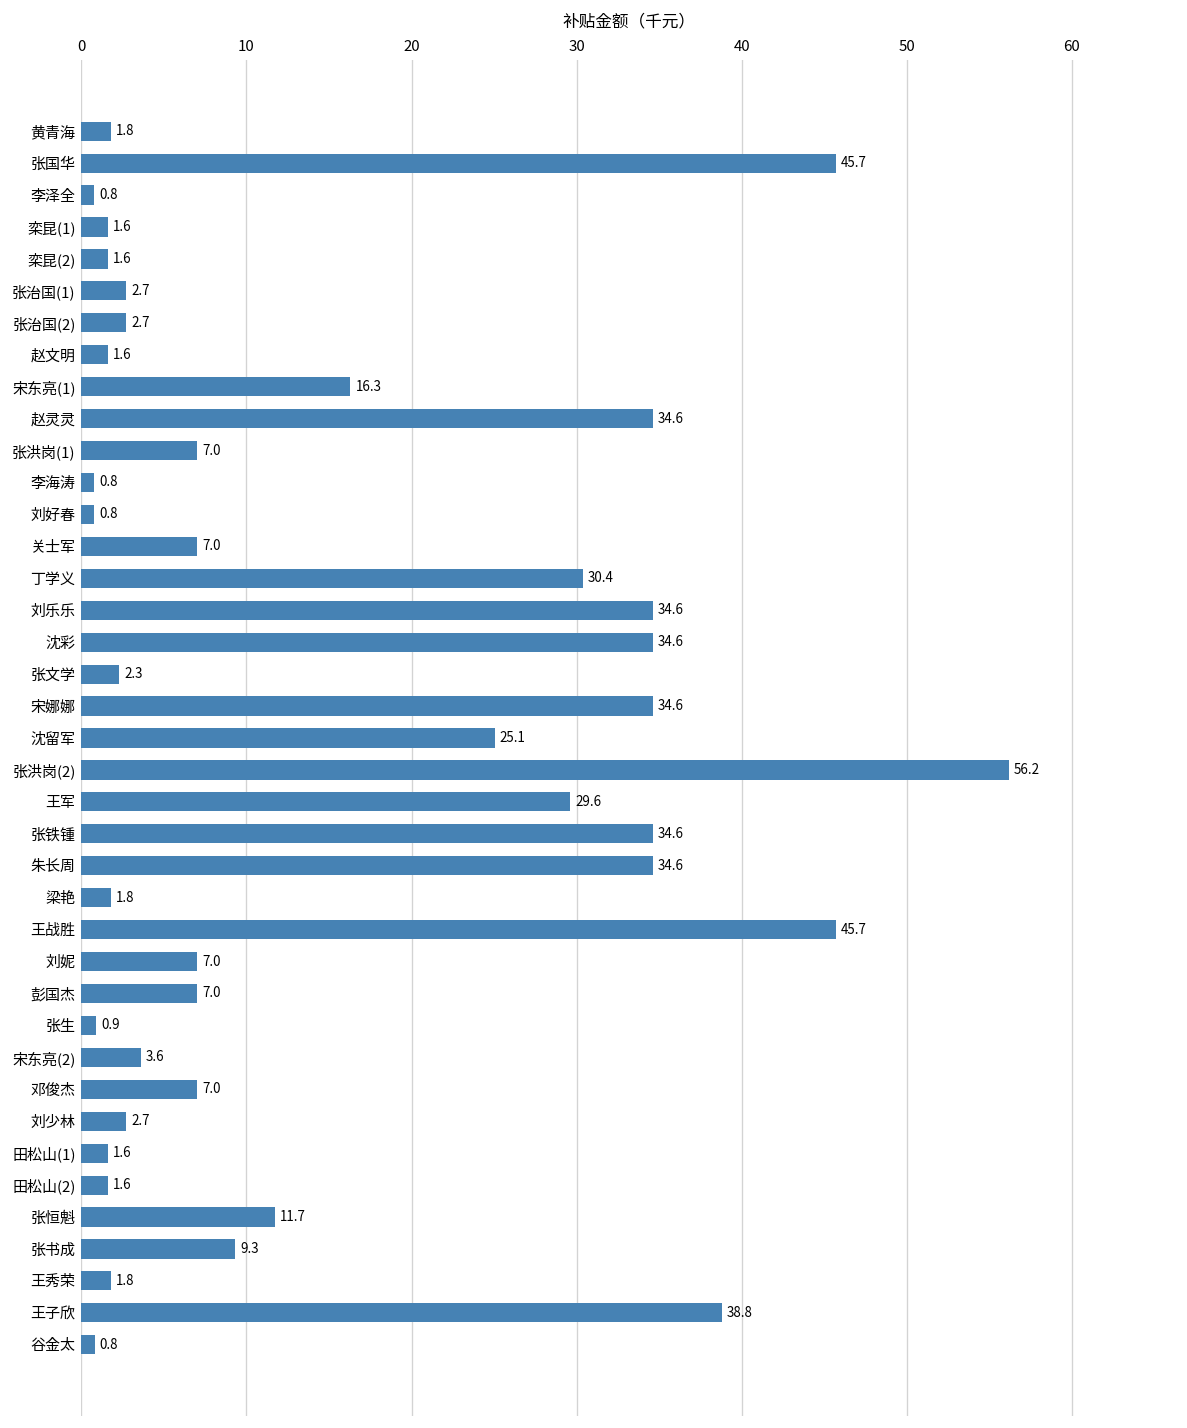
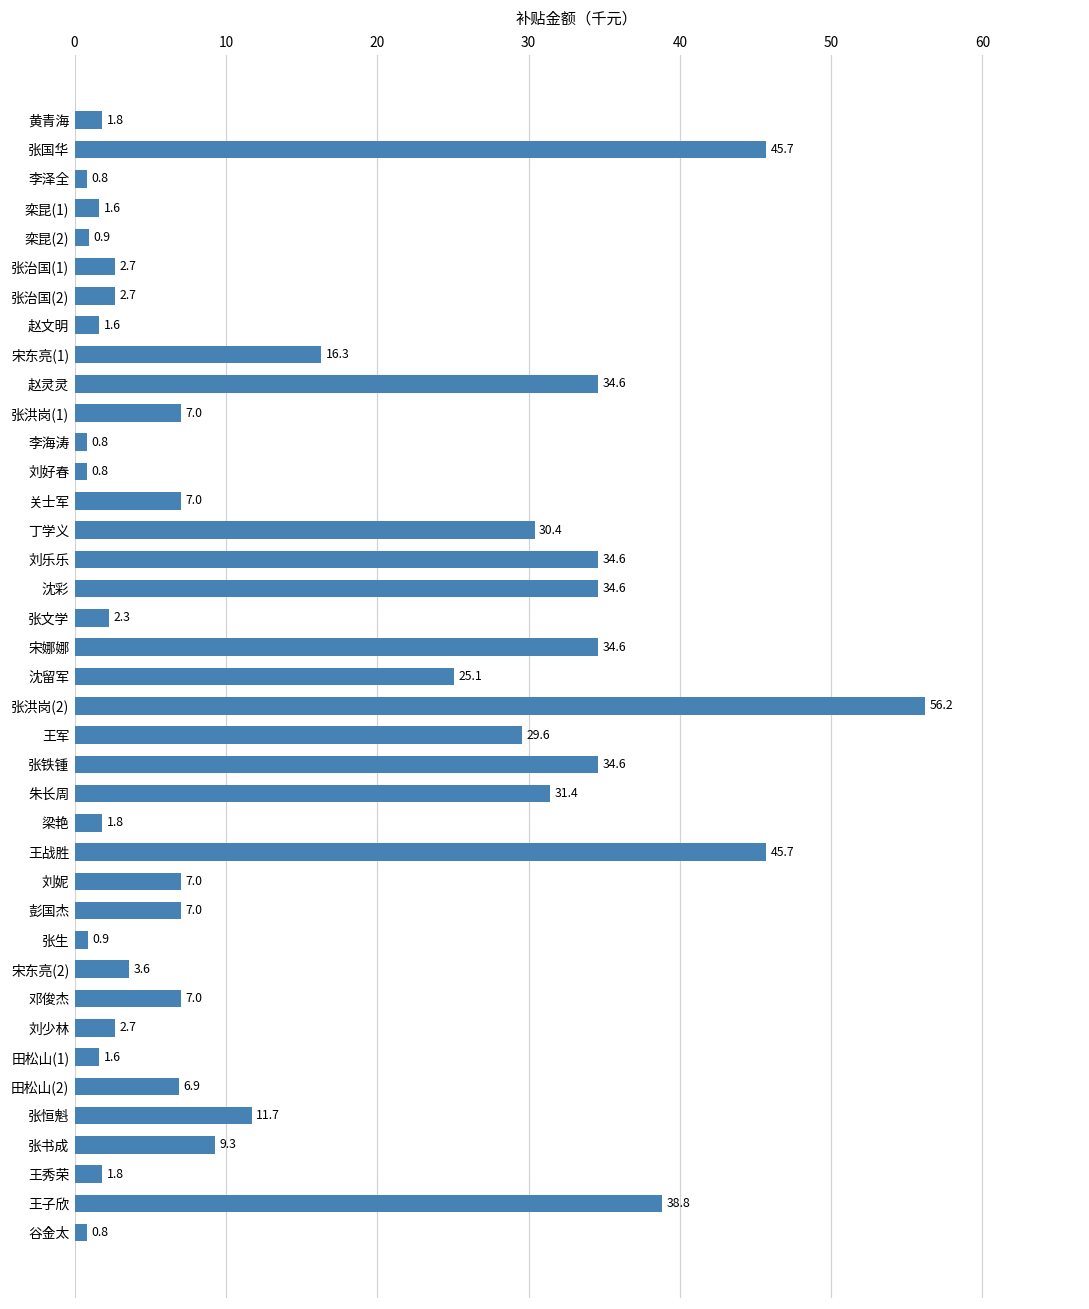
  {
    "黄青海": 1.8,
    "张国华": 45.7,
    "李泽全": 0.8,
    "栾昆(1)": 1.6,
-   "栾昆(2)": 1.6,
+   "栾昆(2)": 0.9,
    "张治国(1)": 2.7,
    "张治国(2)": 2.7,
    "赵文明": 1.6,
    "宋东亮(1)": 16.3,
    "赵灵灵": 34.6,
    "张洪岗(1)": 7.0,
    "李海涛": 0.8,
    "刘好春": 0.8,
    "关士军": 7.0,
    "丁学义": 30.4,
    "刘乐乐": 34.6,
    "沈彩": 34.6,
    "张文学": 2.3,
    "宋娜娜": 34.6,
    "沈留军": 25.1,
    "张洪岗(2)": 56.2,
    "王军": 29.6,
    "张铁锺": 34.6,
-   "朱长周": 34.6,
+   "朱长周": 31.4,
    "梁艳": 1.8,
    "王战胜": 45.7,
    "刘妮": 7.0,
    "彭国杰": 7.0,
    "张生": 0.9,
    "宋东亮(2)": 3.6,
    "邓俊杰": 7.0,
    "刘少林": 2.7,
    "田松山(1)": 1.6,
-   "田松山(2)": 1.6,
+   "田松山(2)": 6.9,
    "张恒魁": 11.7,
    "张书成": 9.3,
    "王秀荣": 1.8,
    "王子欣": 38.8,
    "谷金太": 0.8
  }
